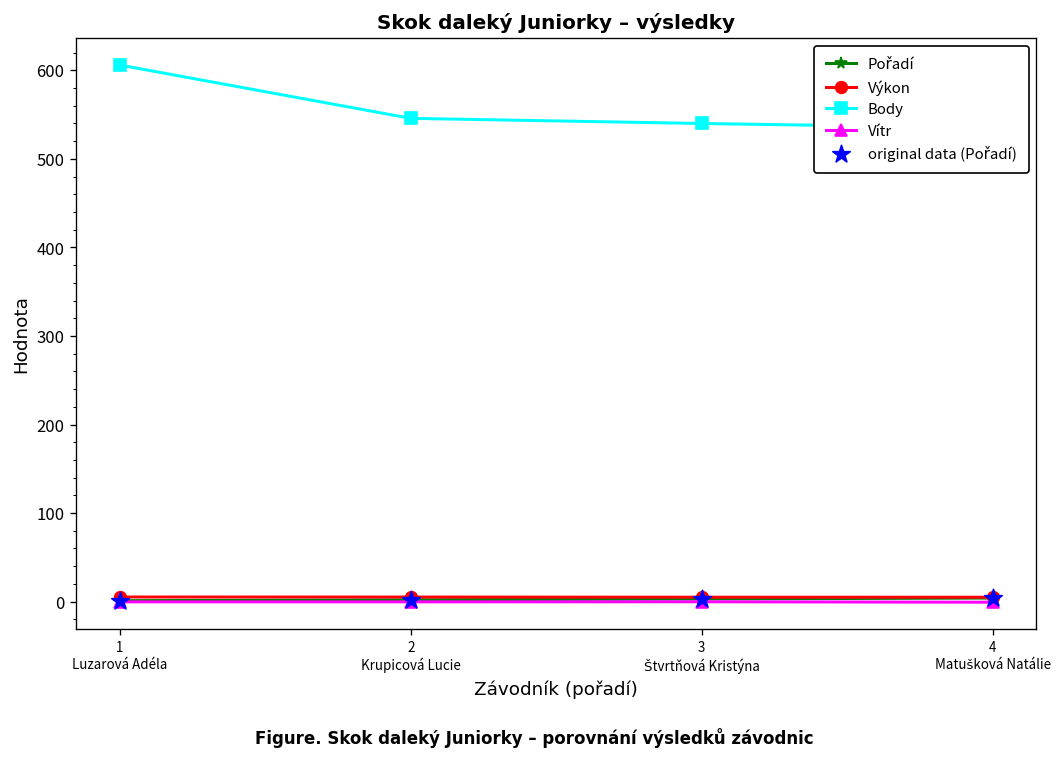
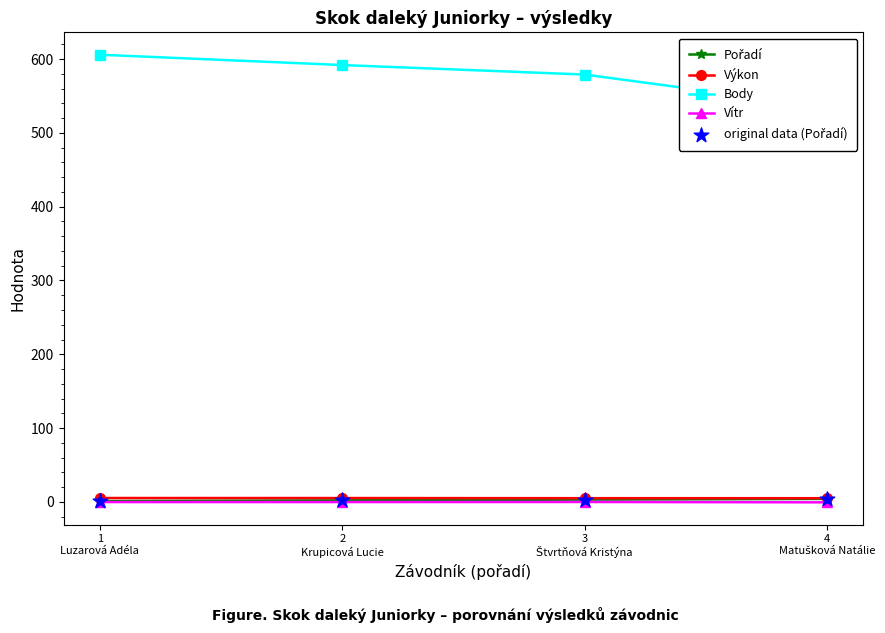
  {
    "Výkon": {
      "1 Luzarová Adéla": 10
    },
    "Body": {
      "1 Luzarová Adéla": 610,
-     "2 Krupicová Lucie": 550,
-     "3 Štvrtňová Kristýna": 540
+     "2 Krupicová Lucie": 590,
+     "3 Štvrtňová Kristýna": 580
    },
    "Vítr": {
      "4 Matušková Natálie": 0
    }
  }
